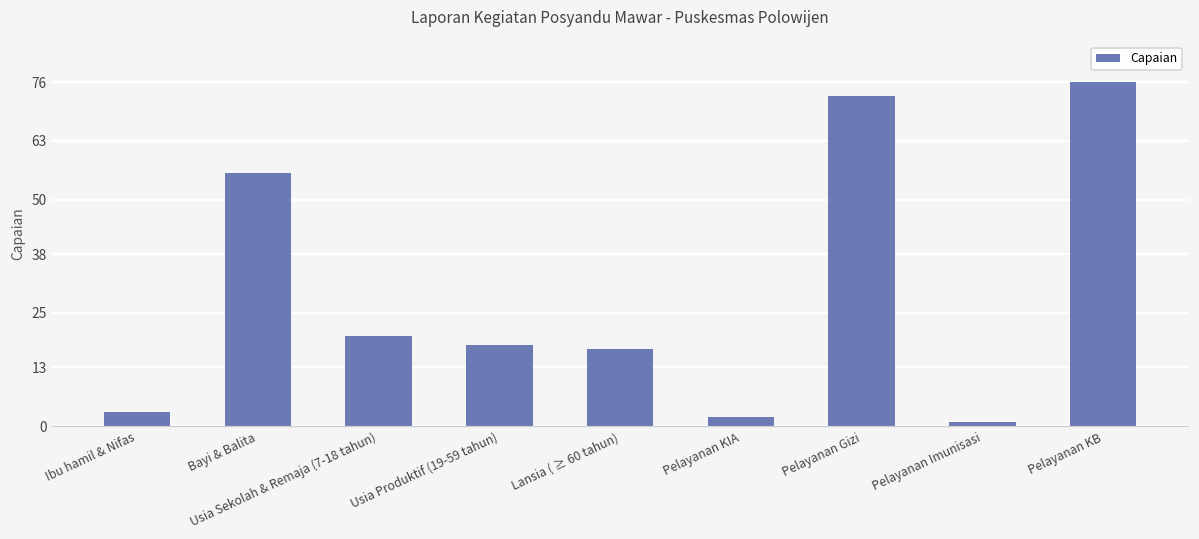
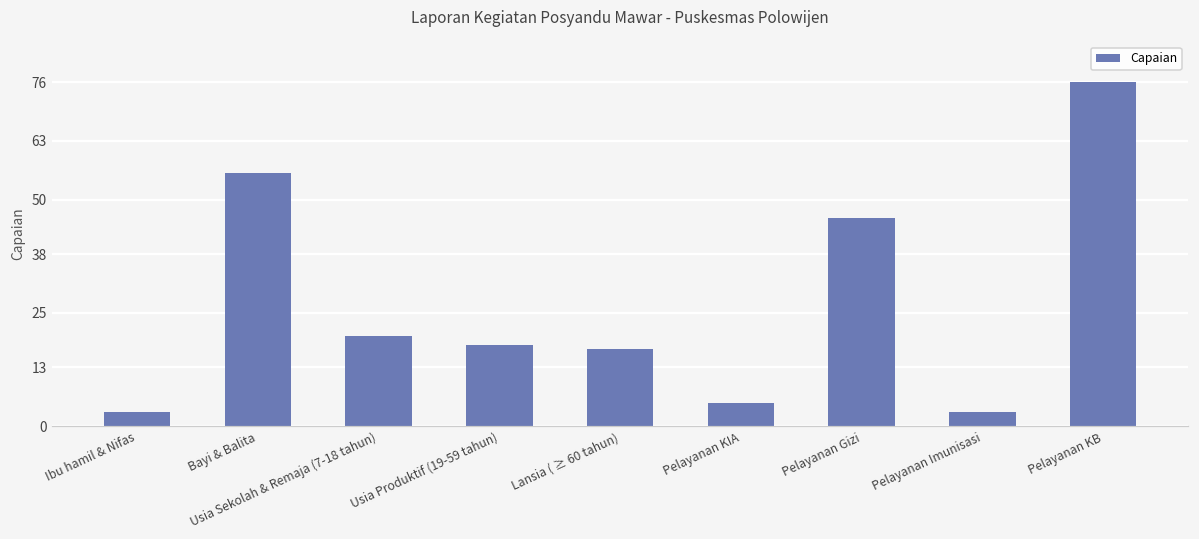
  {
    "Ibu hamil & Nifas": 3,
    "Bayi & Balita": 56,
    "Usia Sekolah & Remaja (7-18 tahun)": 20,
    "Usia Produktif (19-59 tahun)": 18,
    "Lansia ( ≥ 60 tahun)": 17,
-   "Pelayanan KIA": 2,
-   "Pelayanan Gizi": 73,
-   "Pelayanan Imunisasi": 1,
+   "Pelayanan KIA": 5,
+   "Pelayanan Gizi": 46,
+   "Pelayanan Imunisasi": 3,
    "Pelayanan KB": 76
  }
